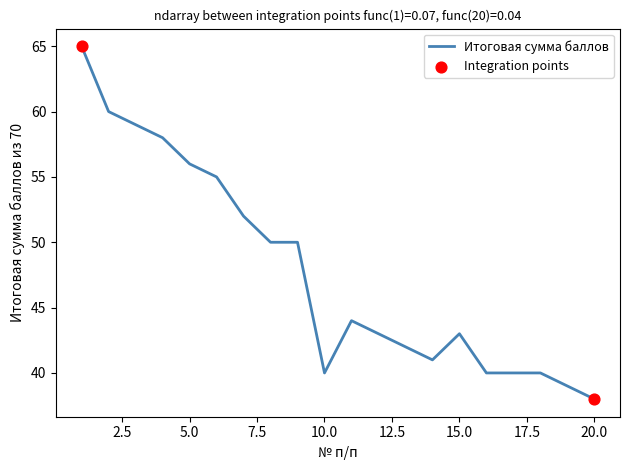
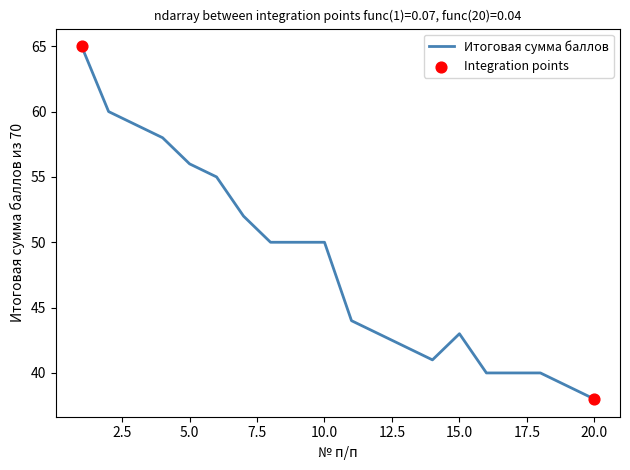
  {
    "Итоговая сумма баллов": {
      "5.0": 56,
-     "10.0": 40,
+     "10.0": 50,
      "15.0": 43
    }
  }
